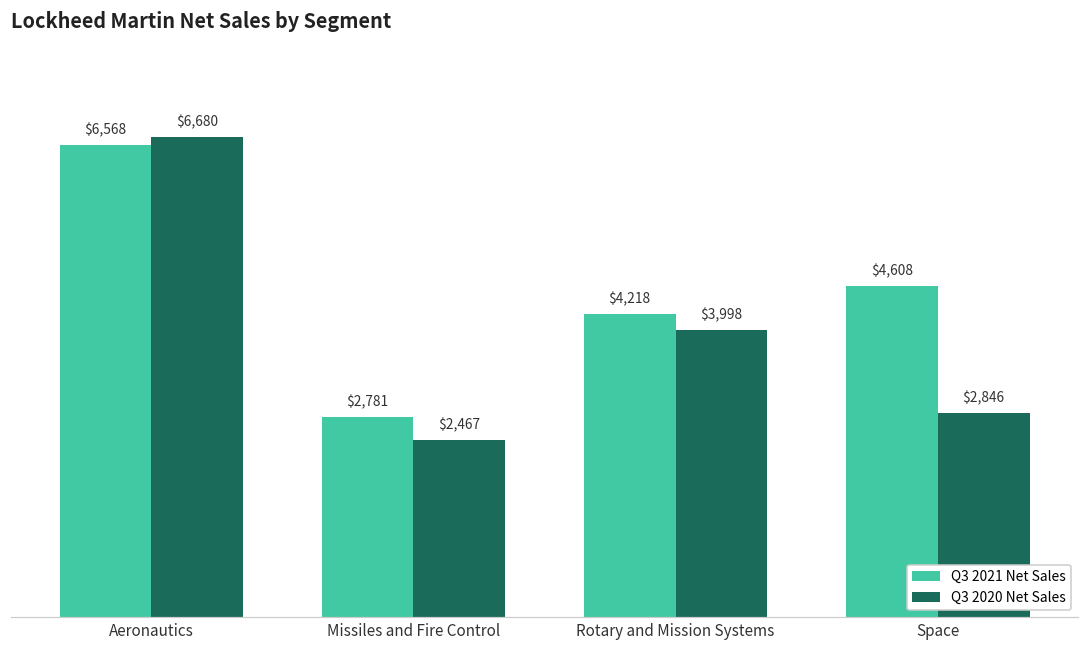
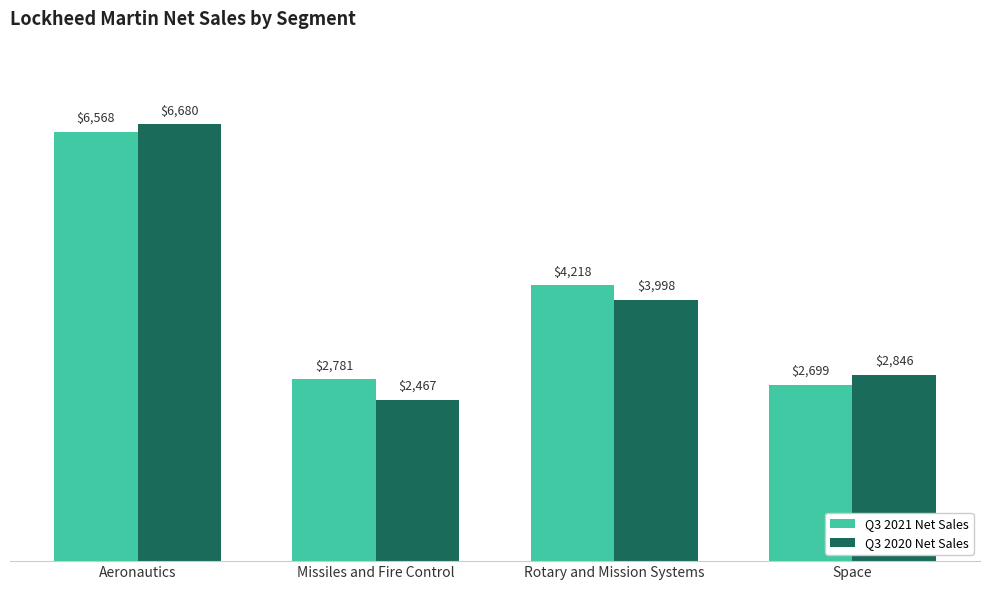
  {
    "Q3 2021 Net Sales": {
      "Aeronautics": "$6,568",
      "Missiles and Fire Control": "$2,781",
      "Rotary and Mission Systems": "$4,218",
-     "Space": "$4,608"
+     "Space": "$2,699"
    },
    "Q3 2020 Net Sales": {
      "Aeronautics": "$6,680",
      "Missiles and Fire Control": "$2,467",
      "Rotary and Mission Systems": "$3,998",
      "Space": "$2,846"
    }
  }
